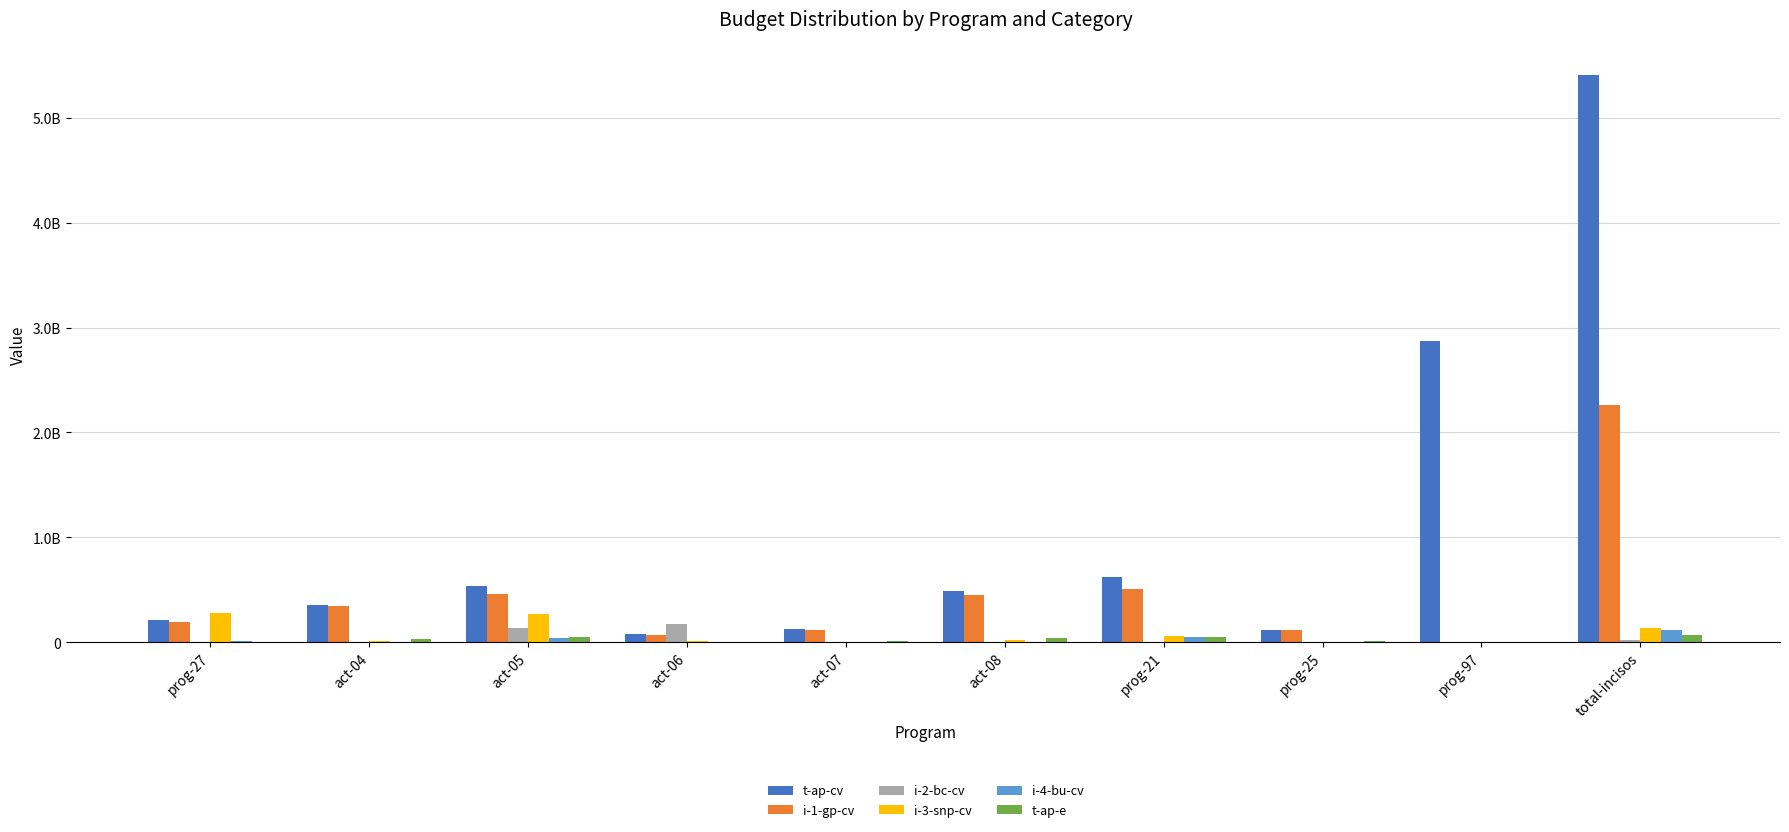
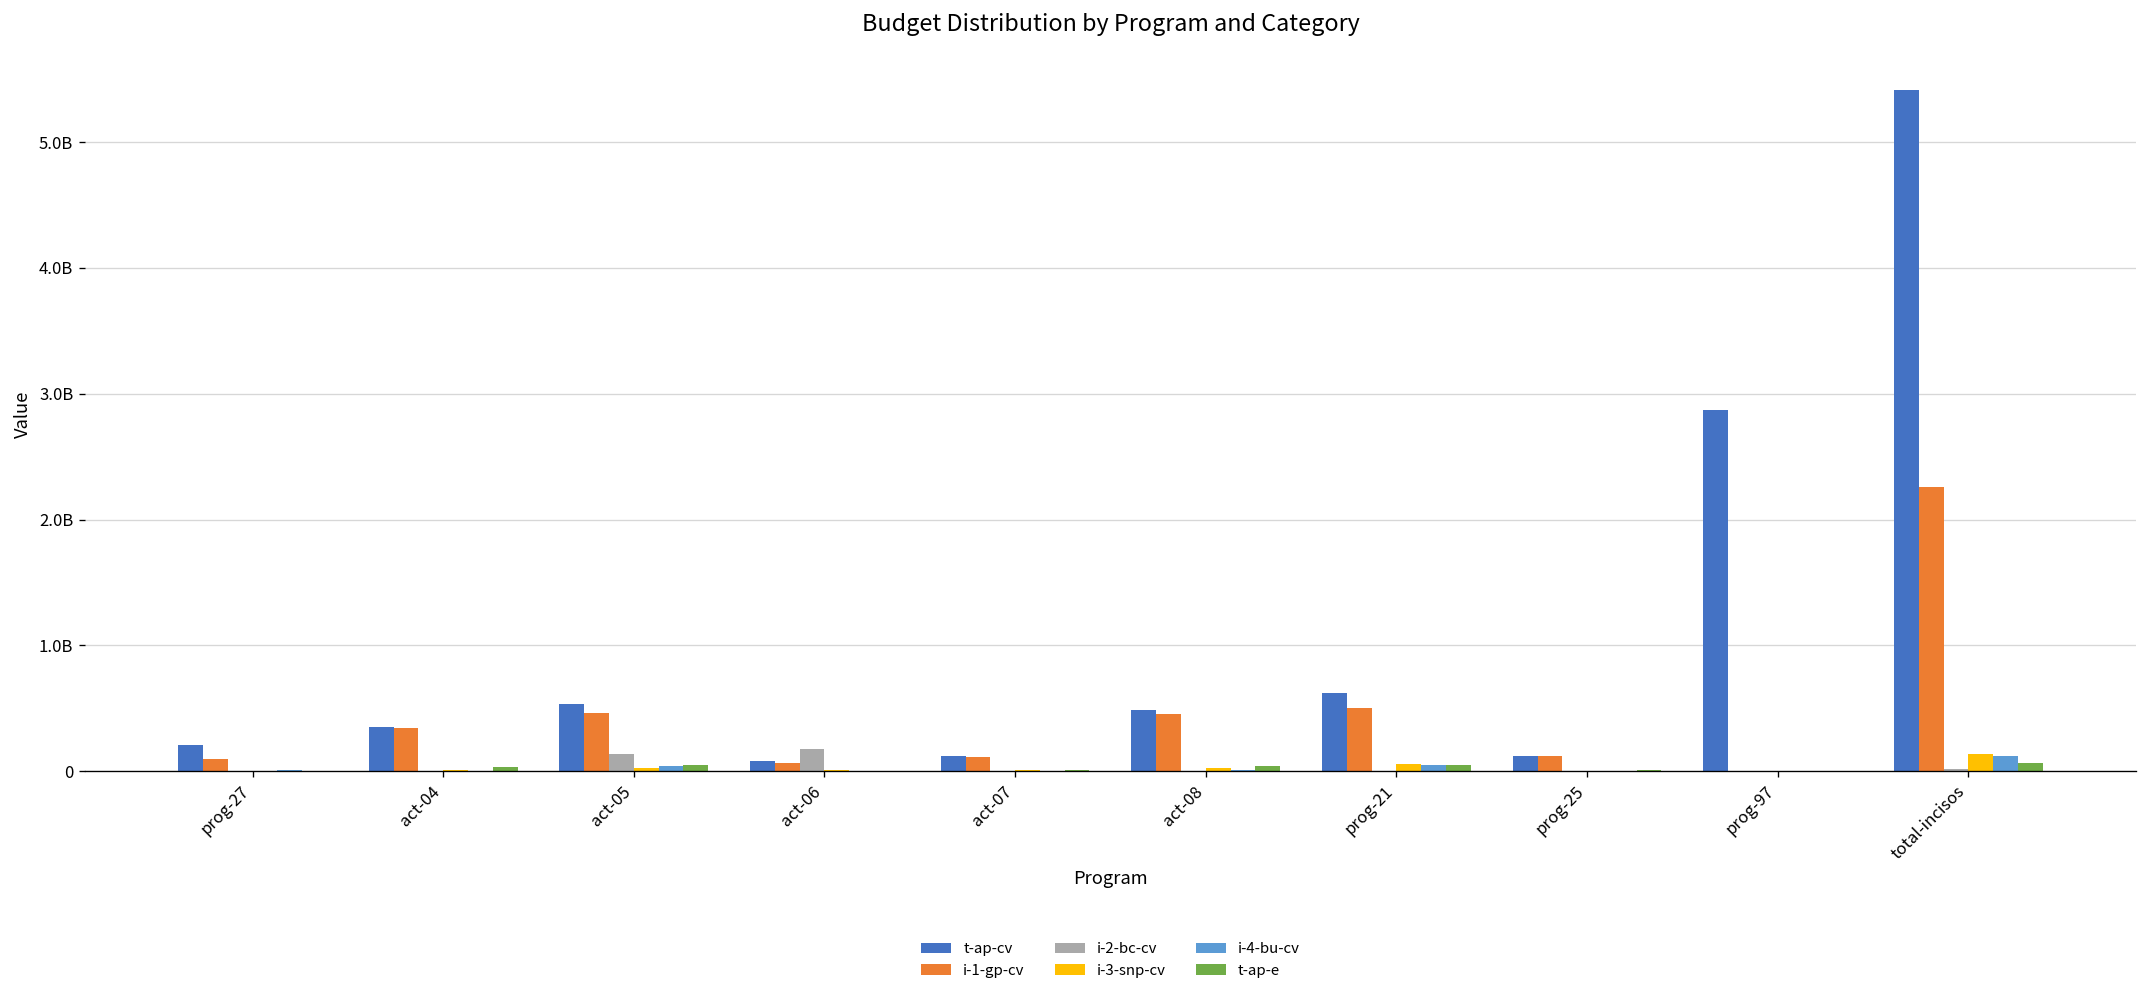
  {
    "i-1-gp-cv": {
-     "prog-27": 190000000,
+     "prog-27": 100000000,
      "act-04": 340000000,
      "act-05": 460000000,
      "act-06": 70000000,
      "act-07": 120000000,
      "act-08": 450000000,
      "prog-21": 510000000,
      "prog-25": 120000000,
      "prog-97": 0,
      "total-incisos": 2260000000
    },
    "i-2-bc-cv": {
      "act-05": 140000000,
      "act-06": 180000000,
      "prog-25": 0,
      "prog-97": 0
    },
    "i-3-snp-cv": {
-     "prog-27": 280000000,
-     "act-05": 270000000,
+     "prog-27": 0,
+     "act-05": 30000000,
      "prog-21": 60000000,
      "prog-25": 0,
      "prog-97": 0,
      "total-incisos": 140000000
    },
    "t-ap-e": {
      "act-04": 40000000,
      "act-05": 50000000,
      "act-08": 40000000,
      "prog-21": 50000000,
      "prog-97": 0,
      "total-incisos": 70000000
    }
  }
